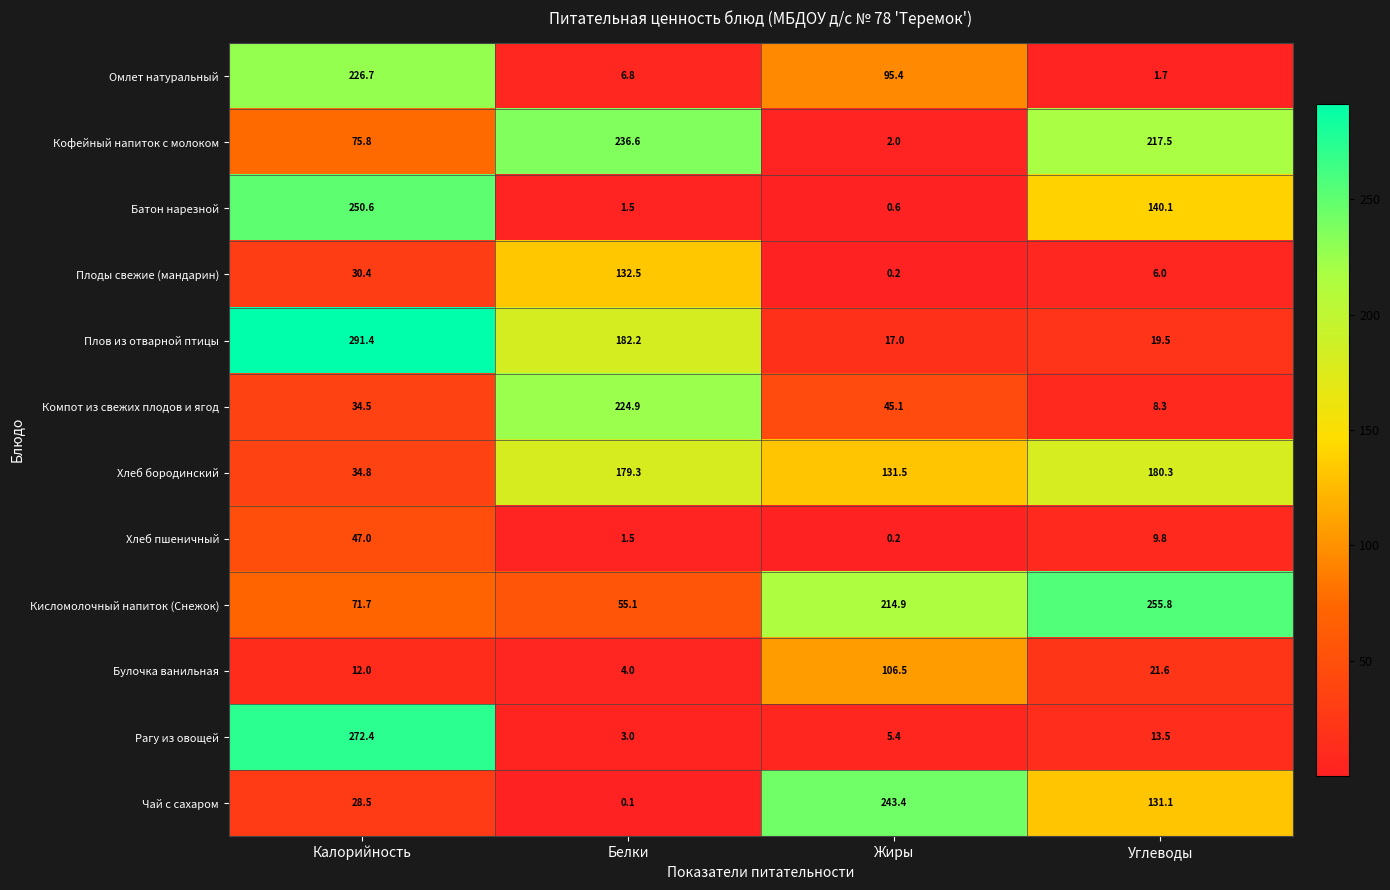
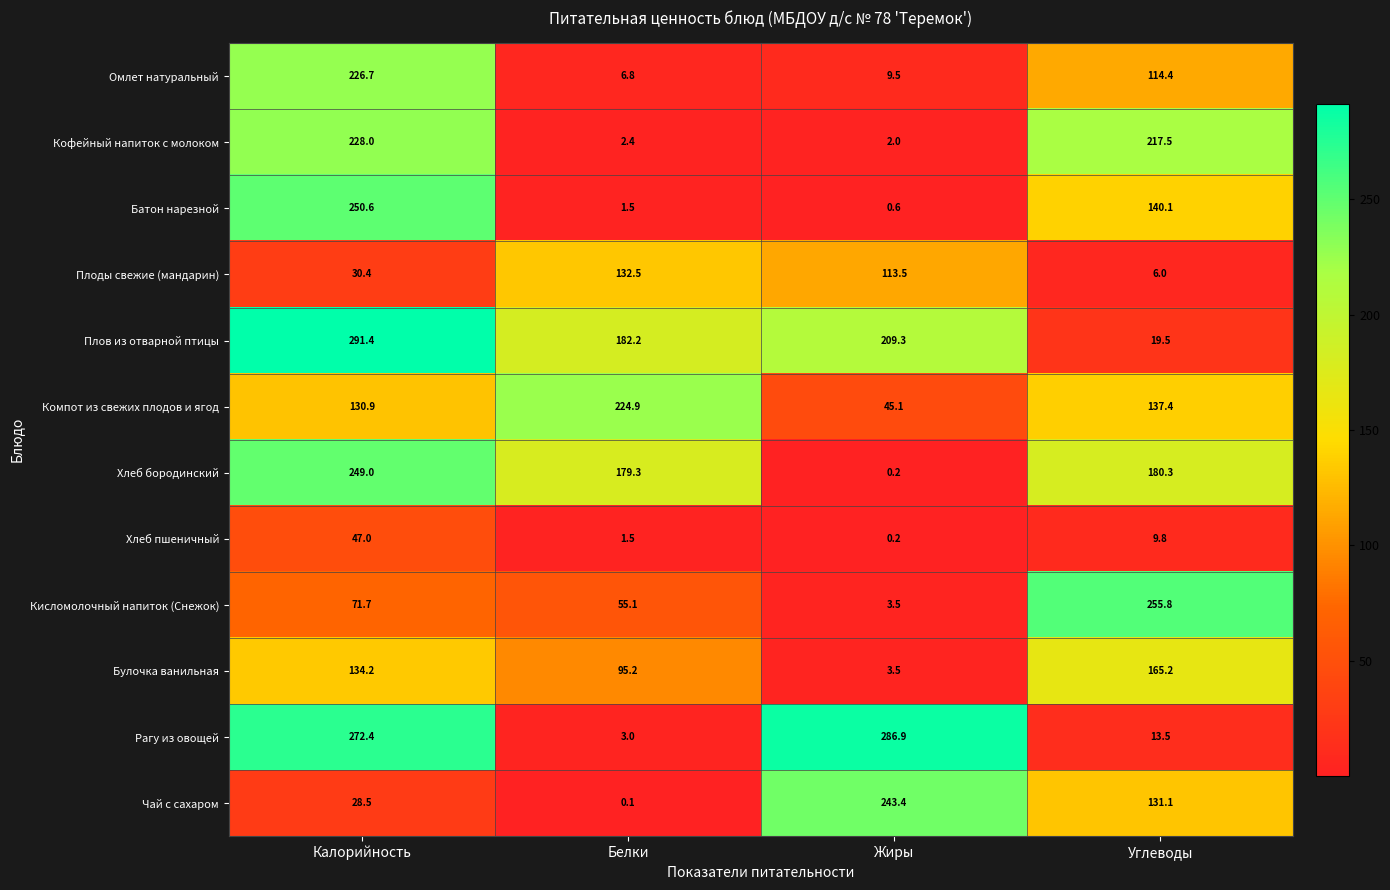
  {
    "Омлет натуральный": {
      "Калорийность": 226.7,
      "Белки": 6.8,
-     "Жиры": 95.4,
-     "Углеводы": 1.7
+     "Жиры": 9.5,
+     "Углеводы": 114.4
    },
    "Кофейный напиток с молоком": {
-     "Калорийность": 75.8,
-     "Белки": 236.6,
+     "Калорийность": 228.0,
+     "Белки": 2.4,
      "Жиры": 2.0,
      "Углеводы": 217.5
    },
    "Батон нарезной": {
      "Калорийность": 250.6,
      "Белки": 1.5,
      "Жиры": 0.6,
      "Углеводы": 140.1
    },
    "Плоды свежие (мандарин)": {
      "Калорийность": 30.4,
      "Белки": 132.5,
-     "Жиры": 0.2,
+     "Жиры": 113.5,
      "Углеводы": 6.0
    },
    "Плов из отварной птицы": {
      "Калорийность": 291.4,
      "Белки": 182.2,
-     "Жиры": 17.0,
+     "Жиры": 209.3,
      "Углеводы": 19.5
    },
    "Компот из свежих плодов и ягод": {
-     "Калорийность": 34.5,
+     "Калорийность": 130.9,
      "Белки": 224.9,
      "Жиры": 45.1,
-     "Углеводы": 8.3
+     "Углеводы": 137.4
    },
    "Хлеб бородинский": {
-     "Калорийность": 34.8,
+     "Калорийность": 249.0,
      "Белки": 179.3,
-     "Жиры": 131.5,
+     "Жиры": 0.2,
      "Углеводы": 180.3
    },
    "Хлеб пшеничный": {
      "Калорийность": 47.0,
      "Белки": 1.5,
      "Жиры": 0.2,
      "Углеводы": 9.8
    },
    "Кисломолочный напиток (Снежок)": {
      "Калорийность": 71.7,
      "Белки": 55.1,
-     "Жиры": 214.9,
+     "Жиры": 3.5,
      "Углеводы": 255.8
    },
    "Булочка ванильная": {
-     "Калорийность": 12.0,
-     "Белки": 4.0,
-     "Жиры": 106.5,
-     "Углеводы": 21.6
+     "Калорийность": 134.2,
+     "Белки": 95.2,
+     "Жиры": 3.5,
+     "Углеводы": 165.2
    },
    "Рагу из овощей": {
      "Калорийность": 272.4,
      "Белки": 3.0,
-     "Жиры": 5.4,
+     "Жиры": 286.9,
      "Углеводы": 13.5
    },
    "Чай с сахаром": {
      "Калорийность": 28.5,
      "Белки": 0.1,
      "Жиры": 243.4,
      "Углеводы": 131.1
    }
  }
